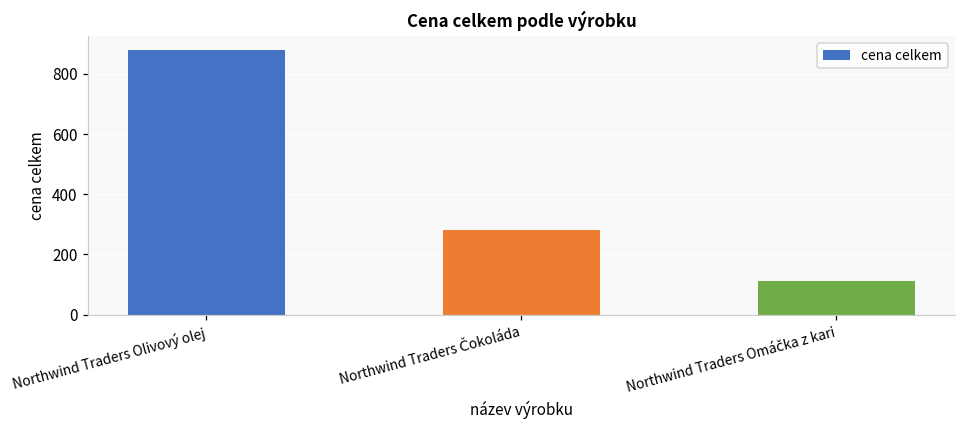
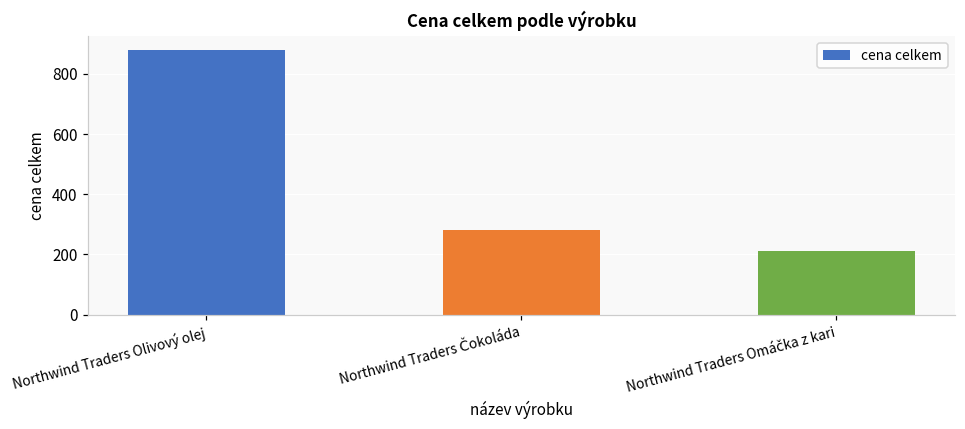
  {
    "Northwind Traders Olivový olej": 880,
    "Northwind Traders Čokoláda": 280,
-   "Northwind Traders Omáčka z kari": 110
+   "Northwind Traders Omáčka z kari": 210
  }
